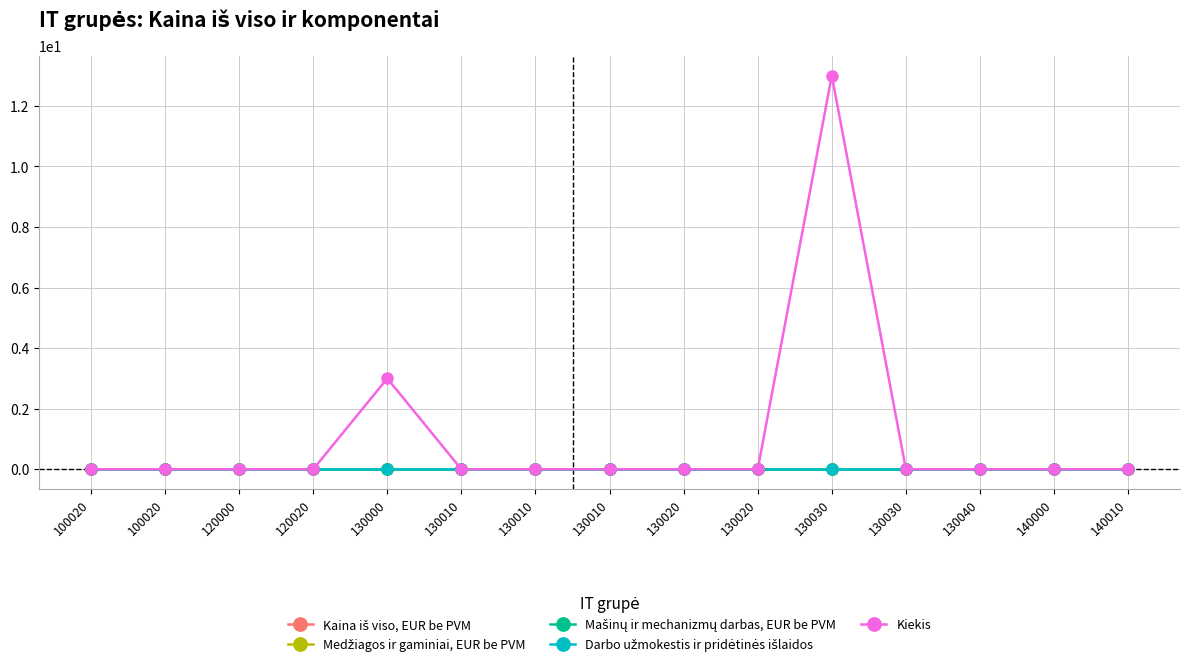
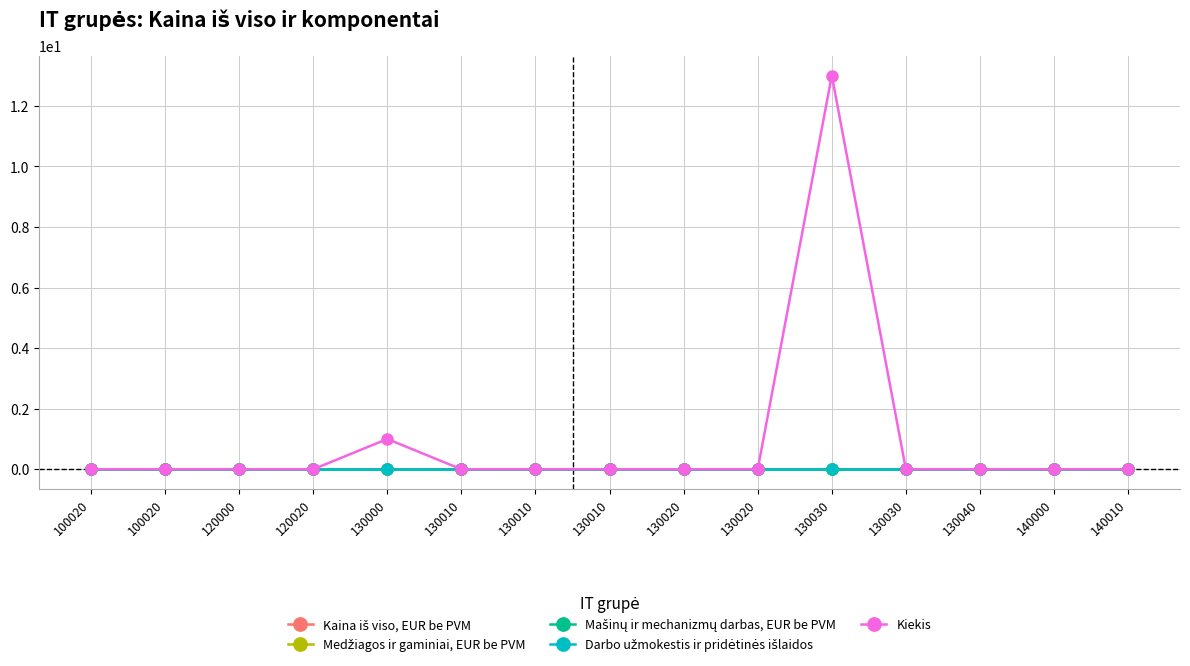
  {
    "Darbo užmokestis ir pridėtinės išlaidos": {
      "130000": 0
    },
    "Kiekis": {
-     "130000": 3
+     "130000": 1
    }
  }
